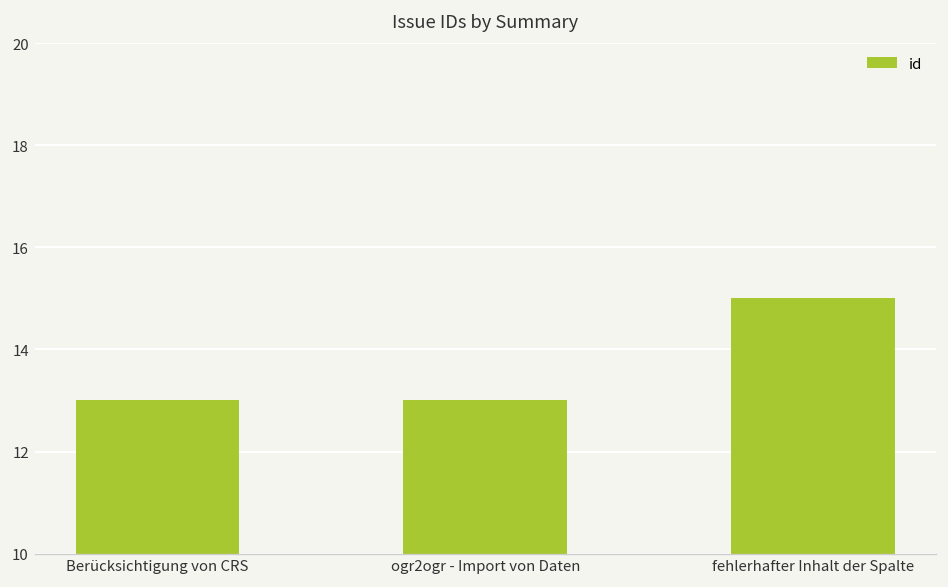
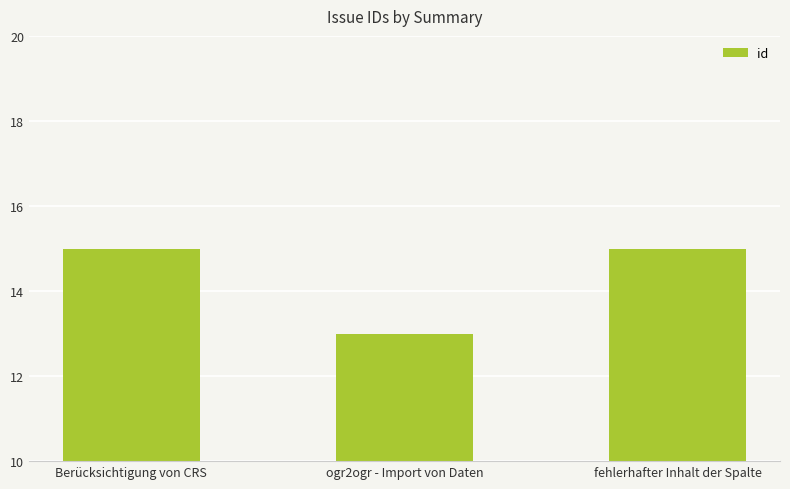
  {
-   "Berücksichtigung von CRS": 13,
+   "Berücksichtigung von CRS": 15,
    "ogr2ogr - Import von Daten": 13,
    "fehlerhafter Inhalt der Spalte": 15
  }
